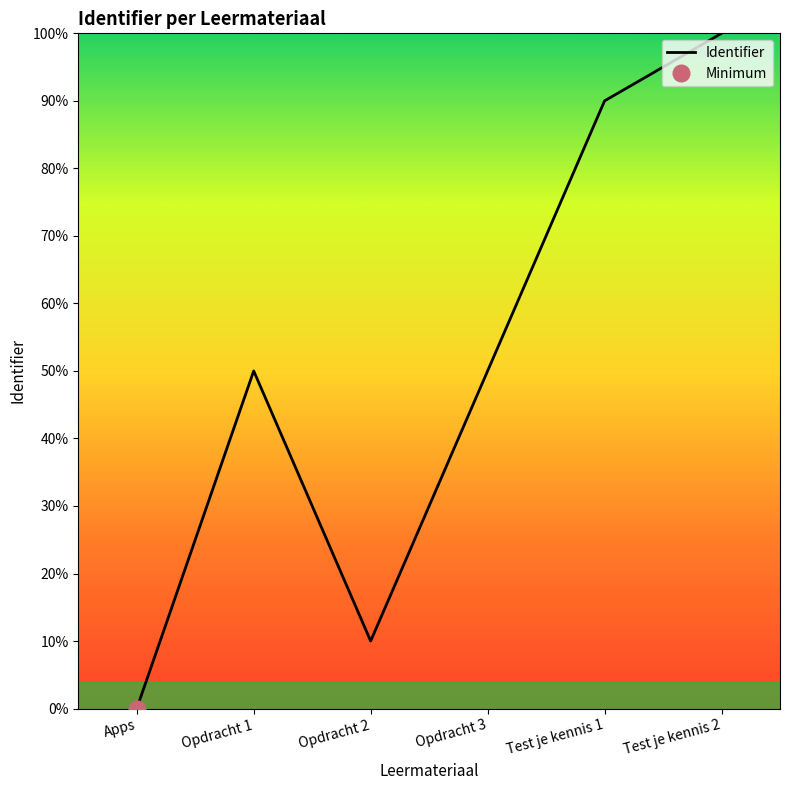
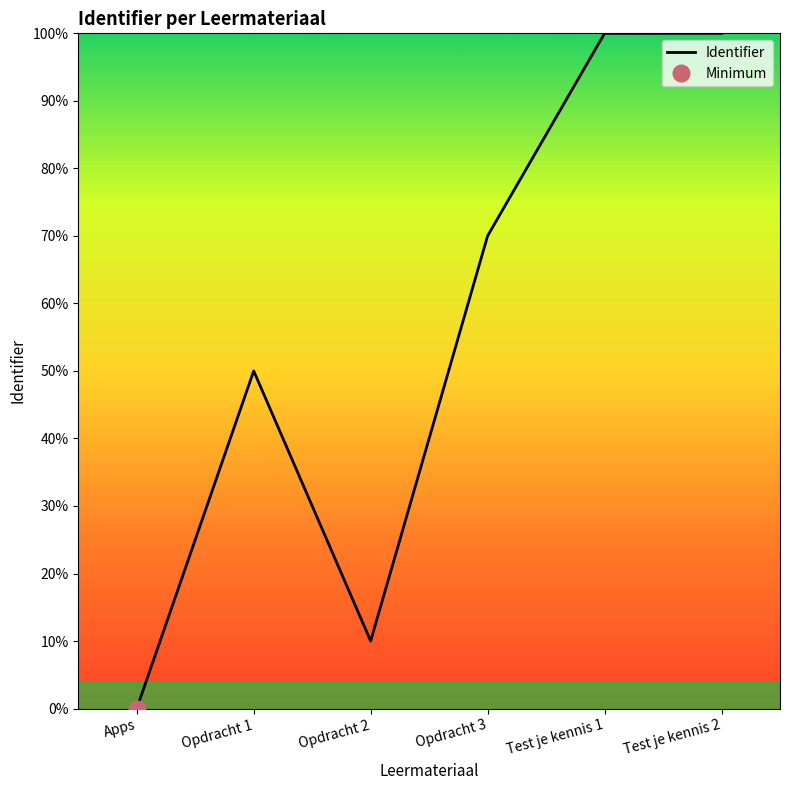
  {
    "Identifier": {
      "Opdracht 1": "50%",
      "Opdracht 2": "10%",
-     "Opdracht 3": "50%",
-     "Test je kennis 1": "90%",
+     "Opdracht 3": "70%",
+     "Test je kennis 1": "100%",
      "Test je kennis 2": "100%"
    }
  }
